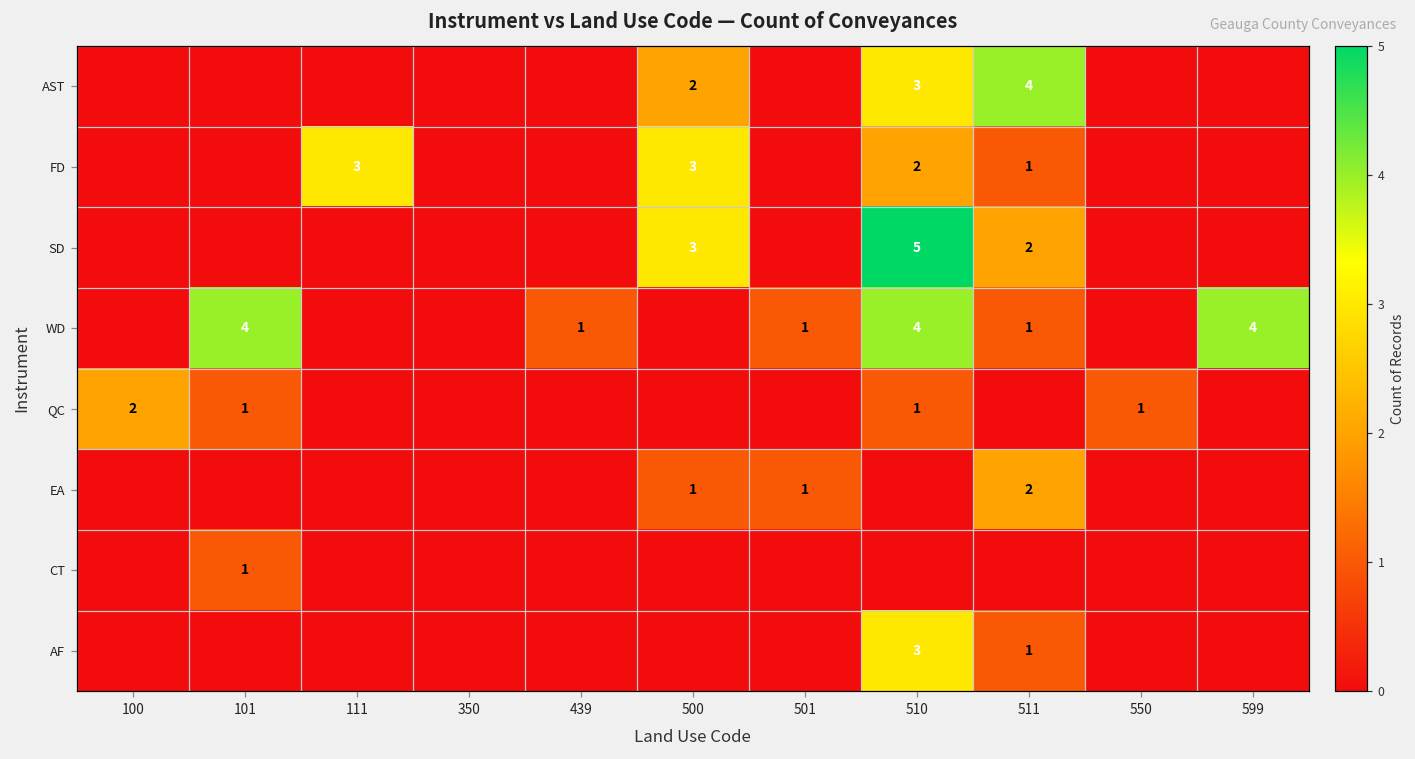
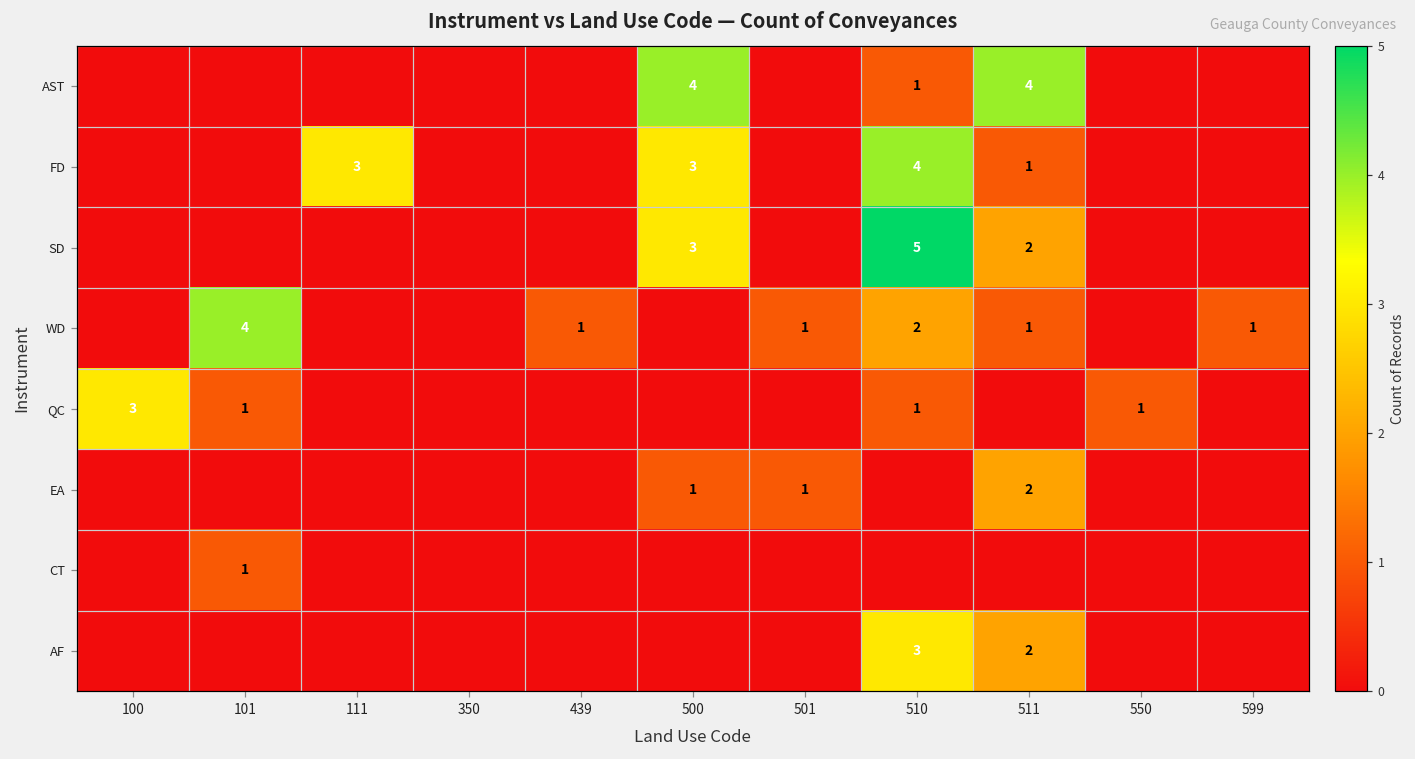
  {
    "AST": {
-     "500": 2,
-     "510": 3,
+     "500": 4,
+     "510": 1,
      "511": 4
    },
    "FD": {
      "111": 3,
      "500": 3,
-     "510": 2,
+     "510": 4,
      "511": 1
    },
    "SD": {
      "500": 3,
      "510": 5,
      "511": 2
    },
    "WD": {
      "101": 4,
      "439": 1,
      "501": 1,
-     "510": 4,
+     "510": 2,
      "511": 1,
-     "599": 4
+     "599": 1
    },
    "QC": {
-     "100": 2,
+     "100": 3,
      "101": 1,
      "510": 1,
      "550": 1
    },
    "EA": {
      "500": 1,
      "501": 1,
      "511": 2
    },
    "CT": {
      "101": 1
    },
    "AF": {
      "510": 3,
-     "511": 1
+     "511": 2
    }
  }
